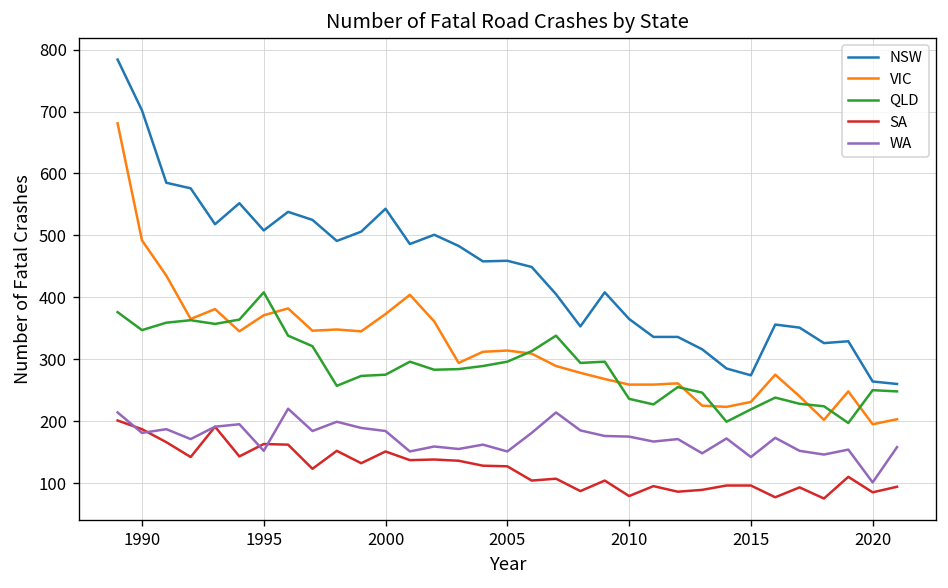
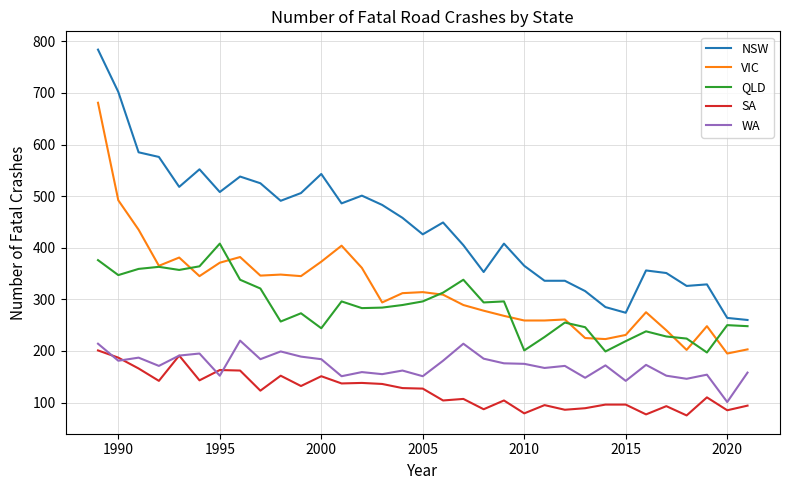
  {
    "NSW": {
      "1990": 700,
      "1995": 510,
      "2000": 540,
-     "2005": 460,
+     "2005": 430,
      "2010": 370,
      "2015": 270,
      "2020": 260
    },
    "VIC": {
      "1990": 490,
      "1995": 370,
      "2000": 370,
      "2005": 310,
      "2010": 260,
      "2015": 230,
      "2020": 200
    },
    "QLD": {
      "1990": 350,
      "1995": 410,
-     "2000": 280,
+     "2000": 240,
      "2005": 300,
-     "2010": 240,
+     "2010": 200,
      "2015": 220,
      "2020": 250
    },
    "SA": {
      "1990": 190,
      "1995": 160,
      "2000": 150,
      "2005": 130,
      "2010": 80,
      "2015": 100,
      "2020": 90
    },
    "WA": {
      "1990": 180,
      "1995": 150,
      "2000": 180,
      "2005": 150,
      "2010": 180,
      "2015": 140,
      "2020": 100
    }
  }
